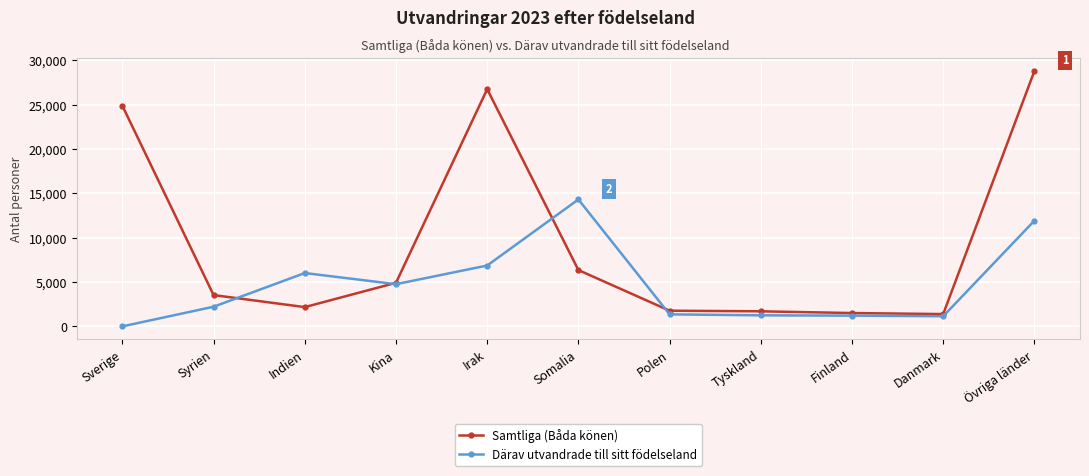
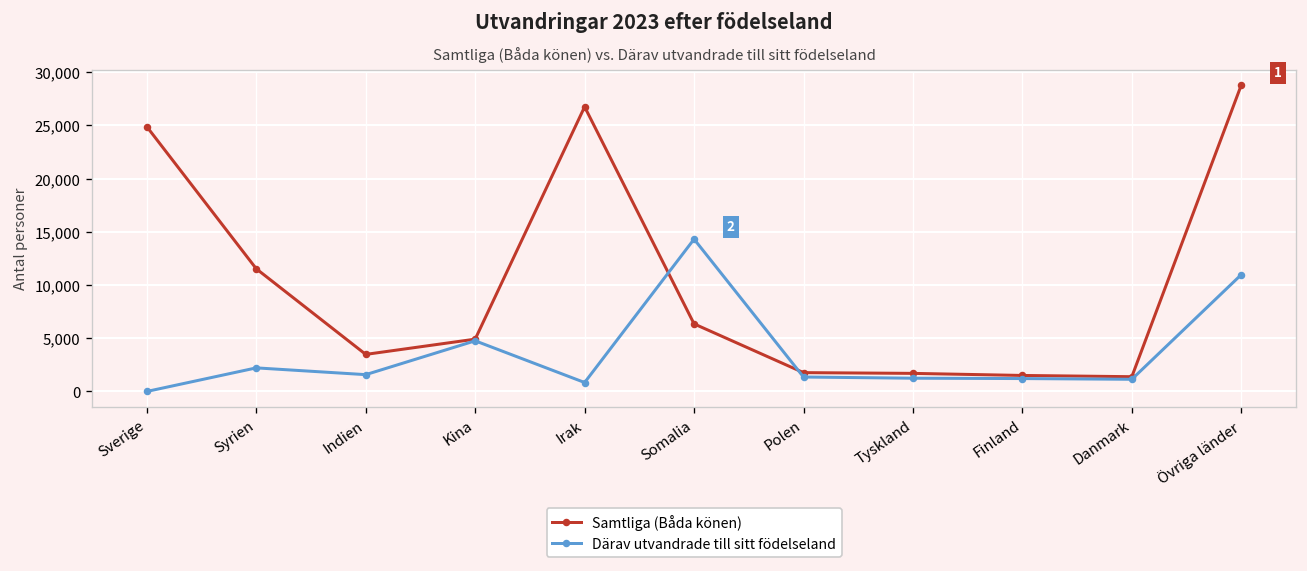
  {
    "Samtliga (Båda könen)": {
      "Sverige": "25,000",
-     "Syrien": "4,000",
-     "Indien": "2,000",
+     "Syrien": "12,000",
+     "Indien": "3,000",
      "Irak": "27,000",
      "Somalia": "6,000",
      "Polen": "2,000",
      "Tyskland": "2,000",
      "Finland": "2,000",
      "Övriga länder": "29,000"
    },
    "Därav utvandrade till sitt födelseland": {
      "Sverige": "0",
      "Syrien": "2,000",
-     "Indien": "6,000",
-     "Irak": "7,000",
+     "Indien": "2,000",
+     "Irak": "1,000",
      "Somalia": "14,000",
      "Polen": "1,000",
      "Tyskland": "1,000",
      "Finland": "1,000",
-     "Övriga länder": "12,000"
+     "Övriga länder": "11,000"
    }
  }
